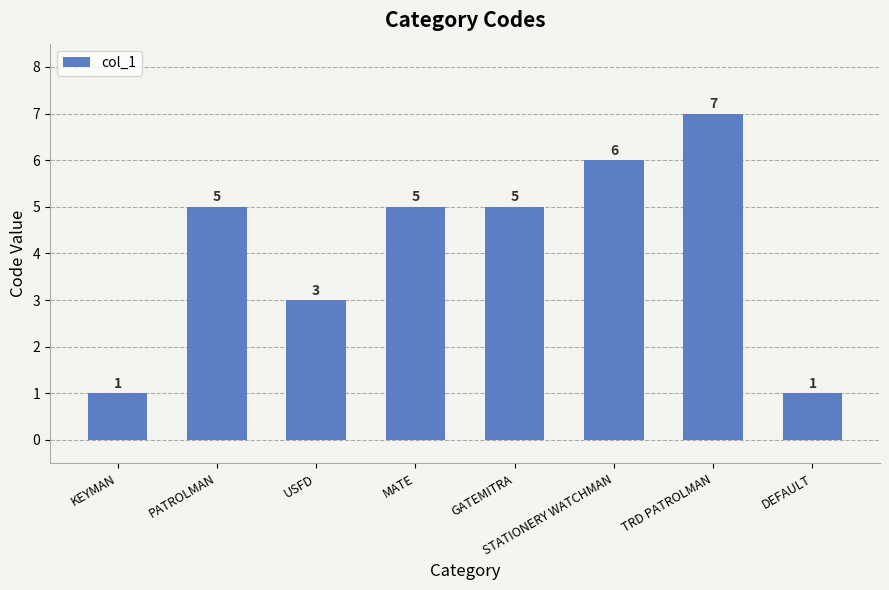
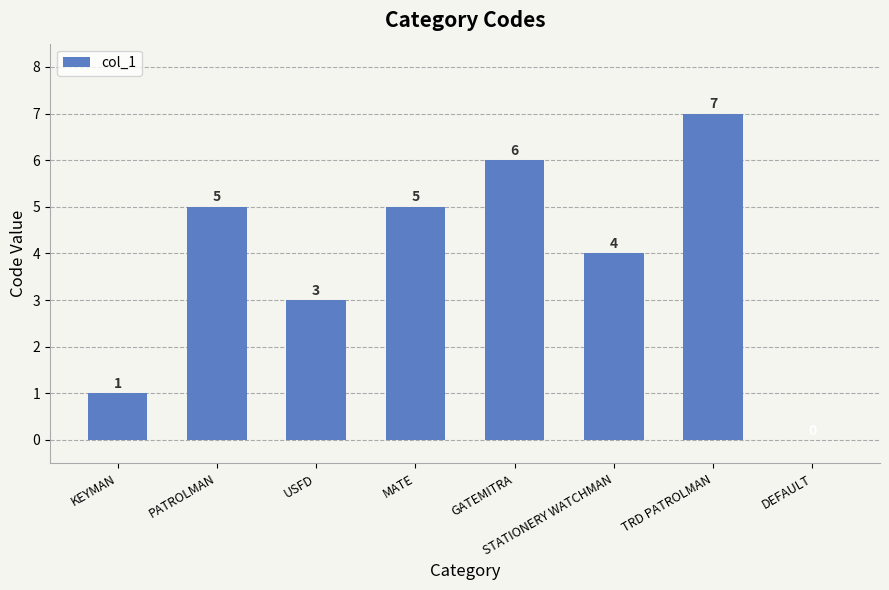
  {
    "KEYMAN": 1,
    "PATROLMAN": 5,
    "USFD": 3,
    "MATE": 5,
-   "GATEMITRA": 5,
-   "STATIONERY WATCHMAN": 6,
+   "GATEMITRA": 6,
+   "STATIONERY WATCHMAN": 4,
    "TRD PATROLMAN": 7,
-   "DEFAULT": 1
+   "DEFAULT": 0
  }
